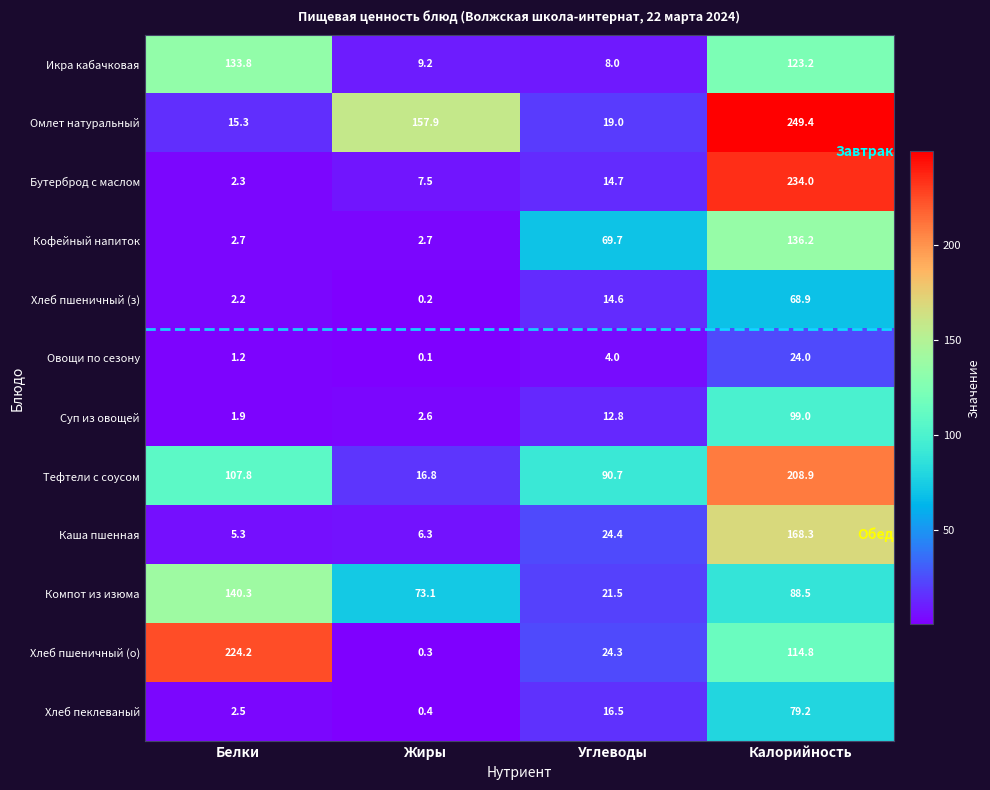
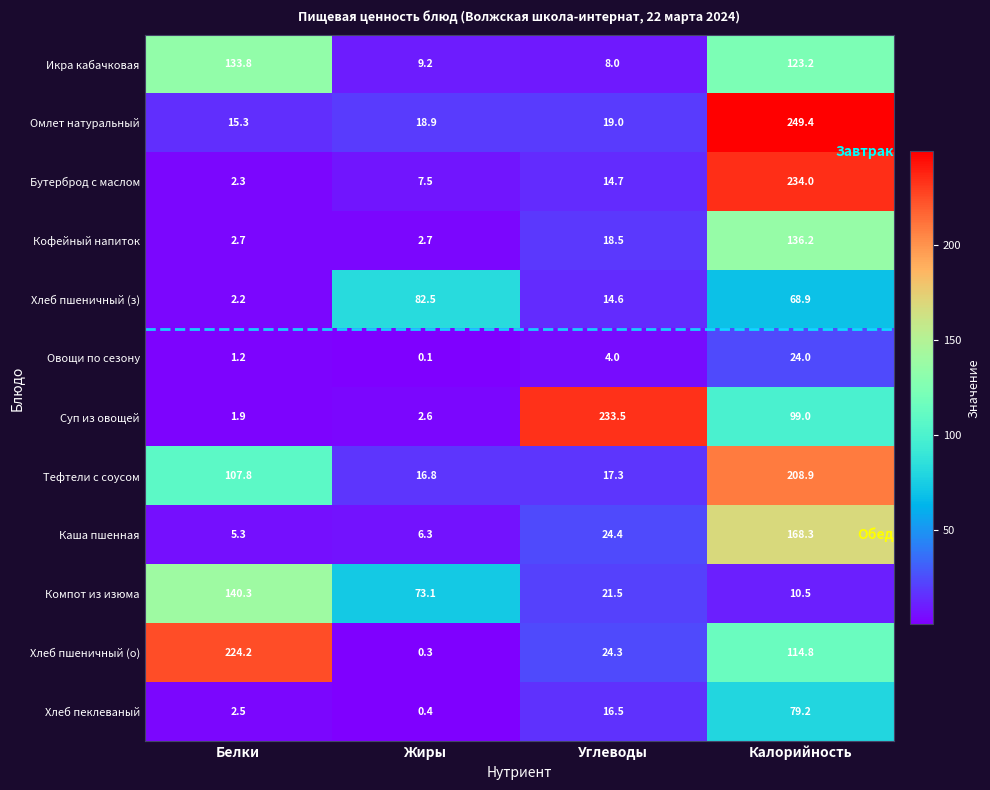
  {
    "Икра кабачковая": {
      "Белки": 133.8,
      "Жиры": 9.2,
      "Углеводы": 8.0,
      "Калорийность": 123.2
    },
    "Омлет натуральный": {
      "Белки": 15.3,
-     "Жиры": 157.9,
+     "Жиры": 18.9,
      "Углеводы": 19.0
    },
    "Бутерброд с маслом": {
      "Белки": 2.3,
      "Жиры": 7.5,
      "Углеводы": 14.7
    },
    "Кофейный напиток": {
      "Белки": 2.7,
      "Жиры": 2.7,
-     "Углеводы": 69.7,
+     "Углеводы": 18.5,
      "Калорийность": 136.2
    },
    "Хлеб пшеничный (з)": {
      "Белки": 2.2,
-     "Жиры": 0.2,
+     "Жиры": 82.5,
      "Углеводы": 14.6,
      "Калорийность": 68.9
    },
    "Овощи по сезону": {
      "Белки": 1.2,
      "Жиры": 0.1,
      "Углеводы": 4.0,
      "Калорийность": 24.0
    },
    "Суп из овощей": {
      "Белки": 1.9,
      "Жиры": 2.6,
-     "Углеводы": 12.8,
+     "Углеводы": 233.5,
      "Калорийность": 99.0
    },
    "Тефтели с соусом": {
      "Белки": 107.8,
      "Жиры": 16.8,
-     "Углеводы": 90.7,
+     "Углеводы": 17.3,
      "Калорийность": 208.9
    },
    "Каша пшенная": {
      "Белки": 5.3,
      "Жиры": 6.3,
      "Углеводы": 24.4
    },
    "Компот из изюма": {
      "Белки": 140.3,
      "Жиры": 73.1,
      "Углеводы": 21.5,
-     "Калорийность": 88.5
+     "Калорийность": 10.5
    },
    "Хлеб пшеничный (о)": {
      "Белки": 224.2,
      "Жиры": 0.3,
      "Углеводы": 24.3,
      "Калорийность": 114.8
    },
    "Хлеб пеклеваный": {
      "Белки": 2.5,
      "Жиры": 0.4,
      "Углеводы": 16.5,
      "Калорийность": 79.2
    }
  }
